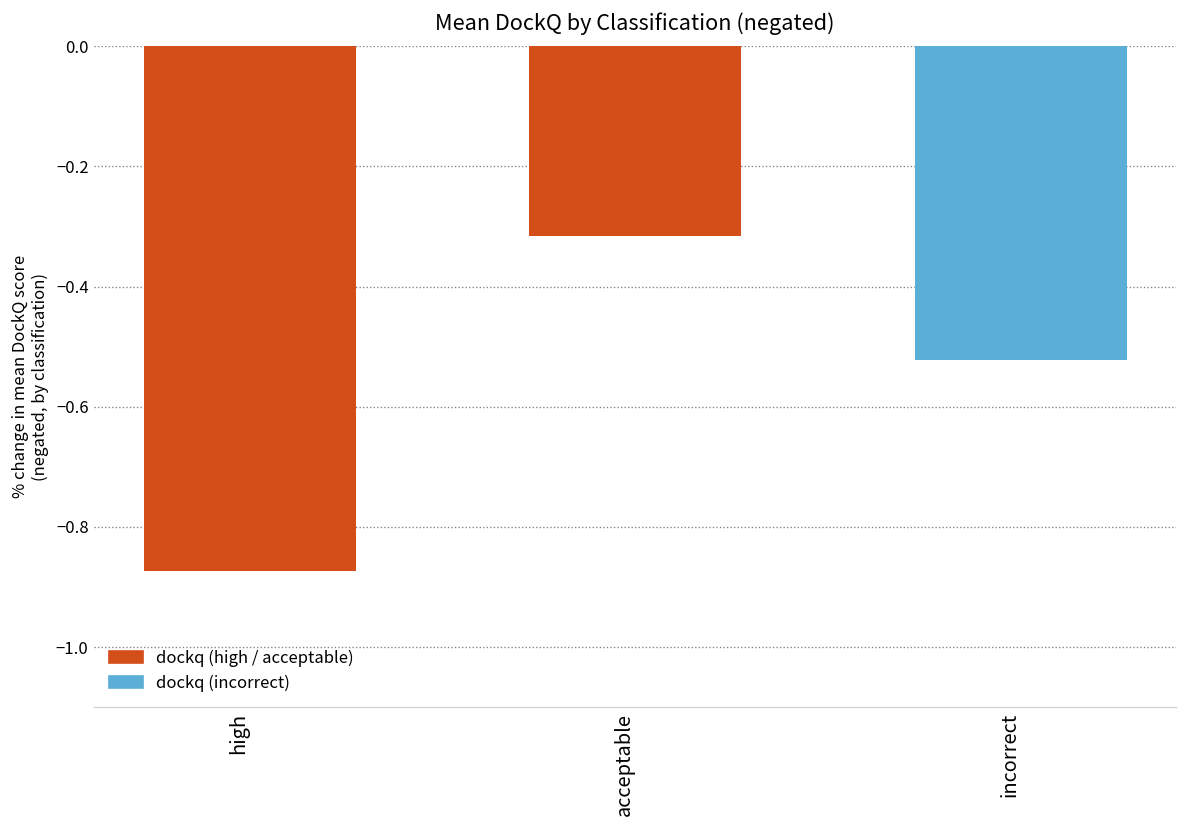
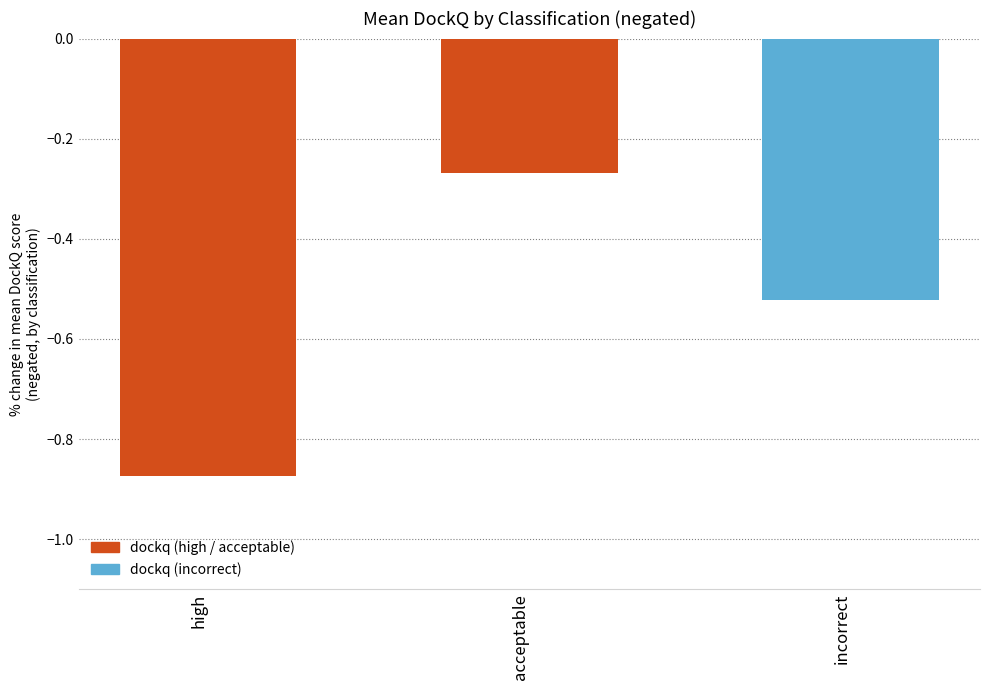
  {
    "high": -0.87,
-   "acceptable": -0.32,
+   "acceptable": -0.27,
    "incorrect": -0.52
  }
